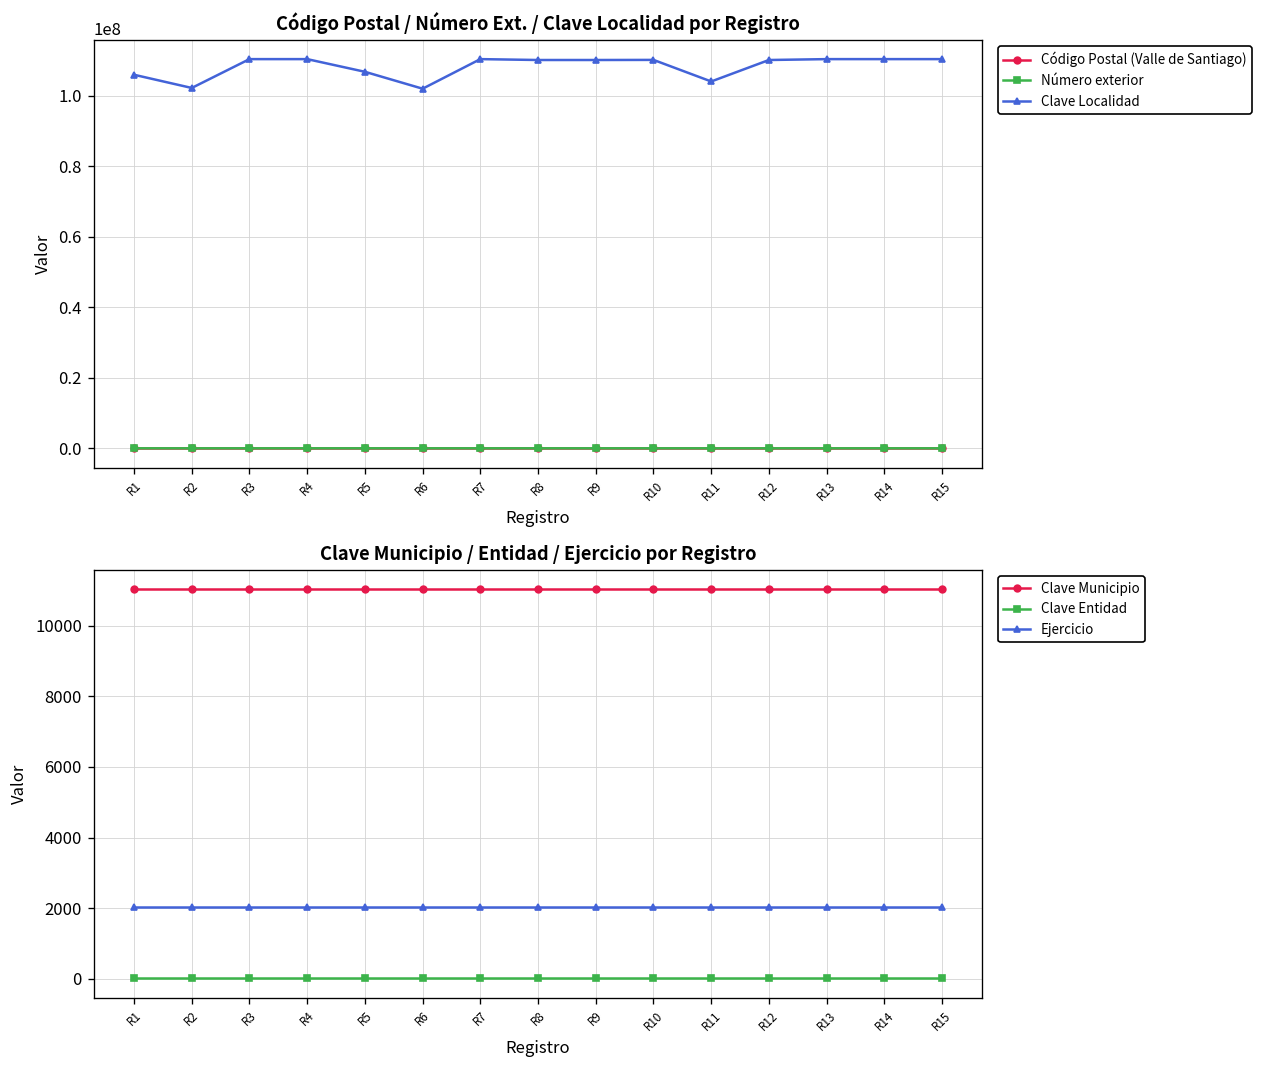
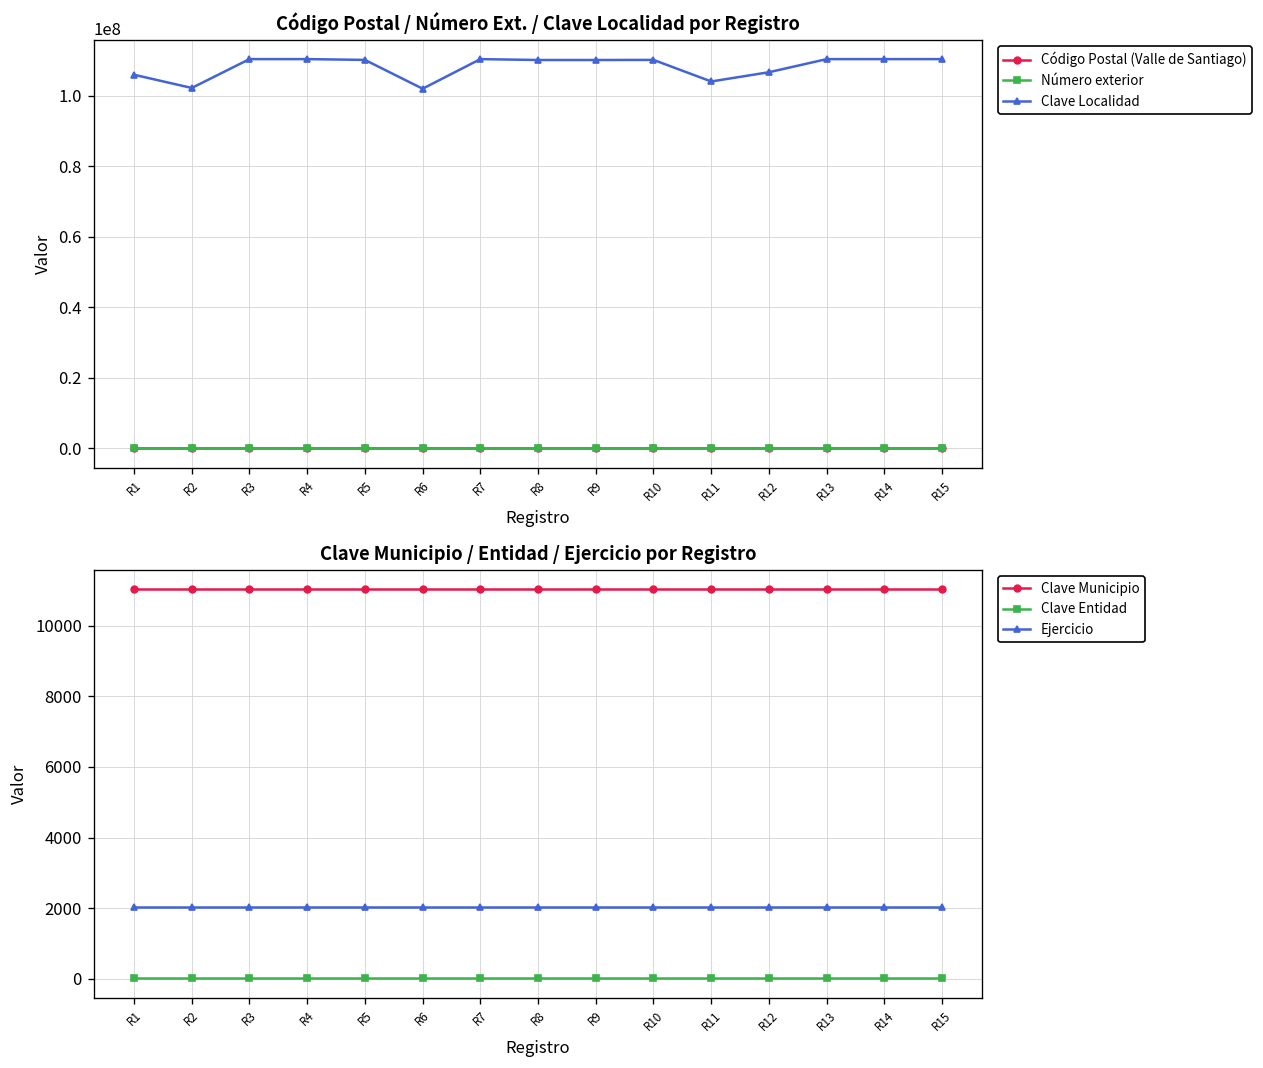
  {
    "Código Postal / Número Ext. / Clave Localidad por Registro": {
      "Número exterior": {
        "R1": 0,
        "R2": 0,
        "R3": 0,
        "R4": 0,
        "R5": 0,
        "R6": 0,
        "R7": 0,
        "R8": 0,
        "R9": 0,
        "R10": 0,
        "R11": 0,
        "R12": 0,
        "R13": 0,
        "R14": 0,
        "R15": 0
      },
      "Clave Localidad": {
        "R1": 106000000,
        "R2": 102000000,
        "R3": 110000000,
        "R4": 110000000,
-       "R5": 107000000,
+       "R5": 110000000,
        "R6": 102000000,
        "R7": 110000000,
        "R8": 110000000,
        "R9": 110000000,
        "R10": 110000000,
        "R11": 104000000,
-       "R12": 110000000,
+       "R12": 107000000,
        "R13": 110000000,
        "R14": 110000000,
        "R15": 110000000
      }
    },
    "Clave Municipio / Entidad / Ejercicio por Registro": {
      "Clave Municipio": {
        "R1": 11000,
        "R2": 11000,
        "R3": 11000,
        "R4": 11000,
        "R5": 11000,
        "R6": 11000,
        "R7": 11000,
        "R8": 11000,
        "R9": 11000,
        "R10": 11000,
        "R11": 11000,
        "R12": 11000,
        "R13": 11000,
        "R14": 11000,
        "R15": 11000
      },
      "Clave Entidad": {
        "R1": 0,
        "R2": 0,
        "R3": 0,
        "R4": 0,
        "R5": 0,
        "R6": 0,
        "R7": 0,
        "R8": 0,
        "R9": 0,
        "R10": 0,
        "R11": 0,
        "R12": 0,
        "R13": 0,
        "R14": 0,
        "R15": 0
      },
      "Ejercicio": {
        "R1": 2000,
        "R2": 2000,
        "R3": 2000,
        "R4": 2000,
        "R5": 2000,
        "R6": 2000,
        "R7": 2000,
        "R8": 2000,
        "R9": 2000,
        "R10": 2000,
        "R11": 2000,
        "R12": 2000,
        "R13": 2000,
        "R14": 2000,
        "R15": 2000
      }
    }
  }
